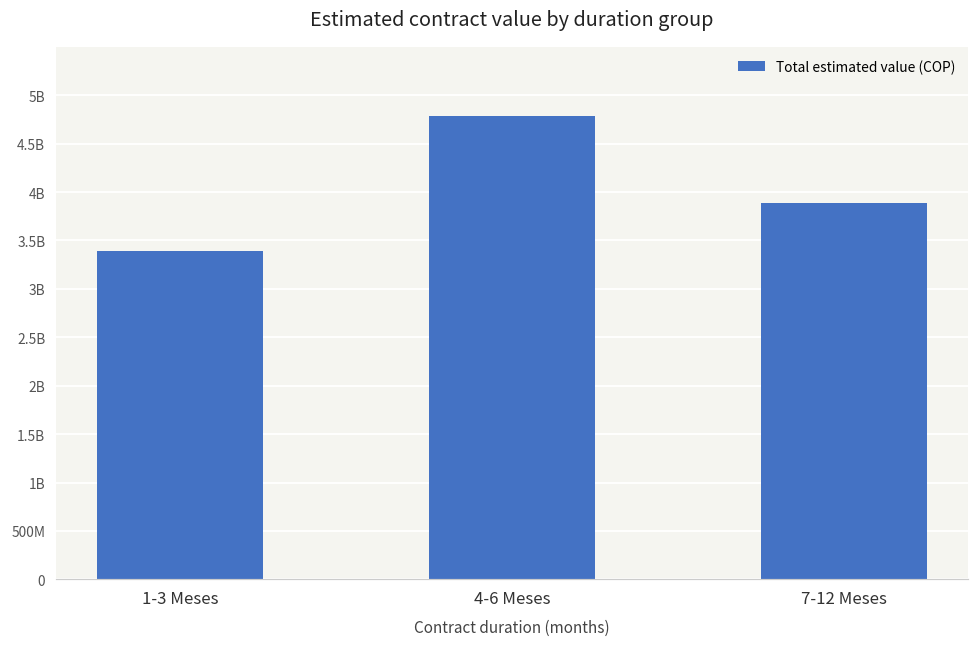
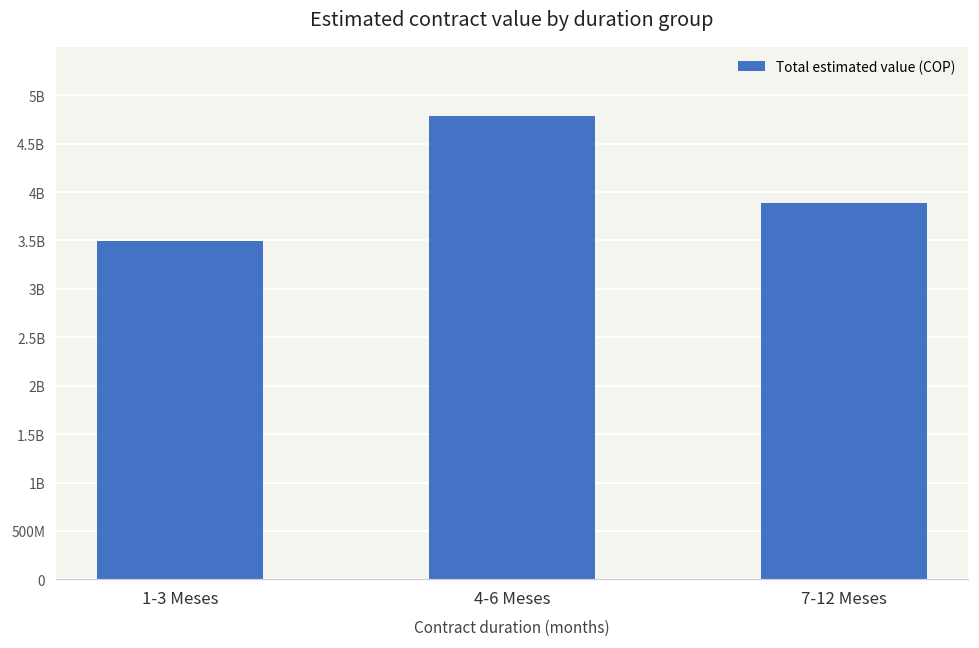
  {
-   "1-3 Meses": 3400000000,
+   "1-3 Meses": 3500000000,
    "4-6 Meses": 4800000000,
    "7-12 Meses": 3900000000
  }
